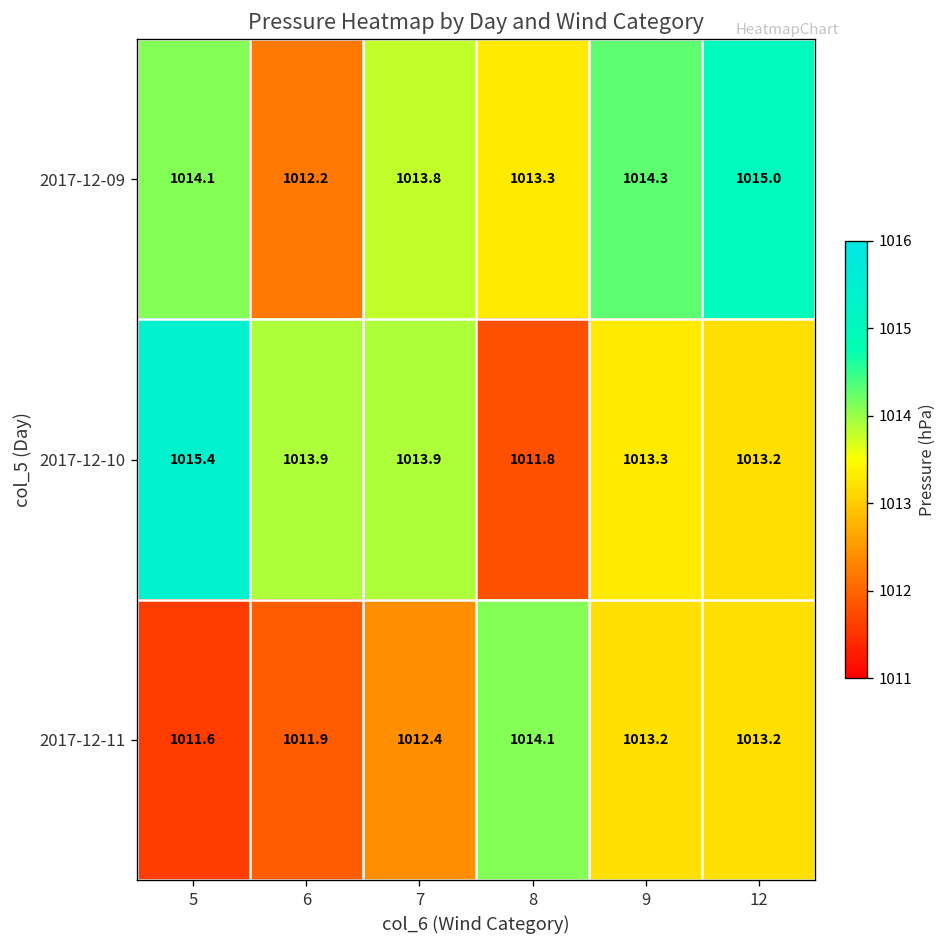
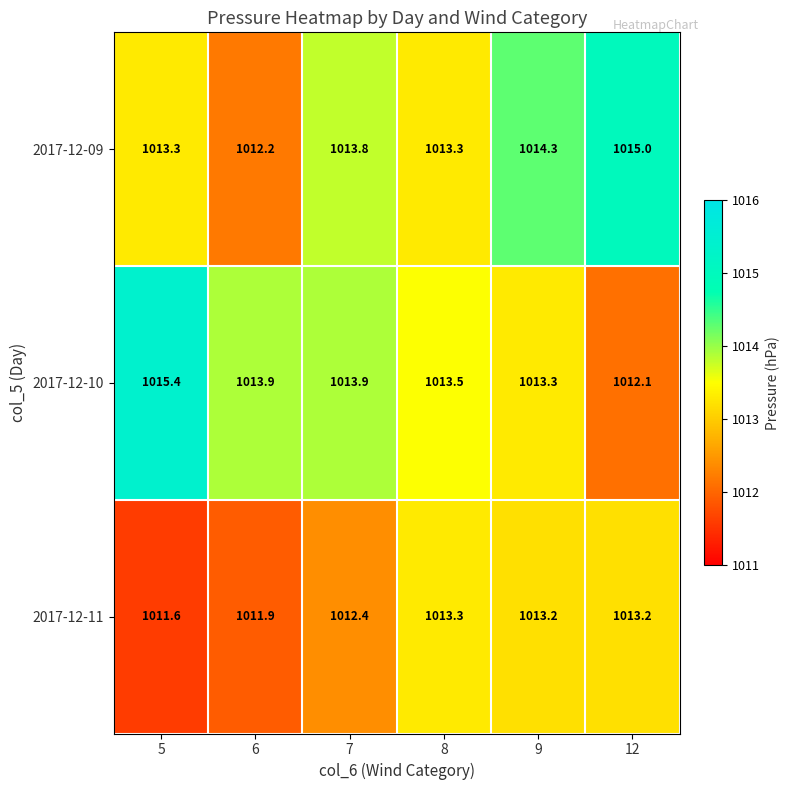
  {
    "2017-12-09": {
-     "5": 1014.1,
+     "5": 1013.3,
      "6": 1012.2,
      "7": 1013.8,
      "8": 1013.3,
      "9": 1014.3,
      "12": 1015.0
    },
    "2017-12-10": {
      "5": 1015.4,
      "6": 1013.9,
      "7": 1013.9,
-     "8": 1011.8,
+     "8": 1013.5,
      "9": 1013.3,
-     "12": 1013.2
+     "12": 1012.1
    },
    "2017-12-11": {
      "5": 1011.6,
      "6": 1011.9,
      "7": 1012.4,
-     "8": 1014.1,
+     "8": 1013.3,
      "9": 1013.2,
      "12": 1013.2
    }
  }
